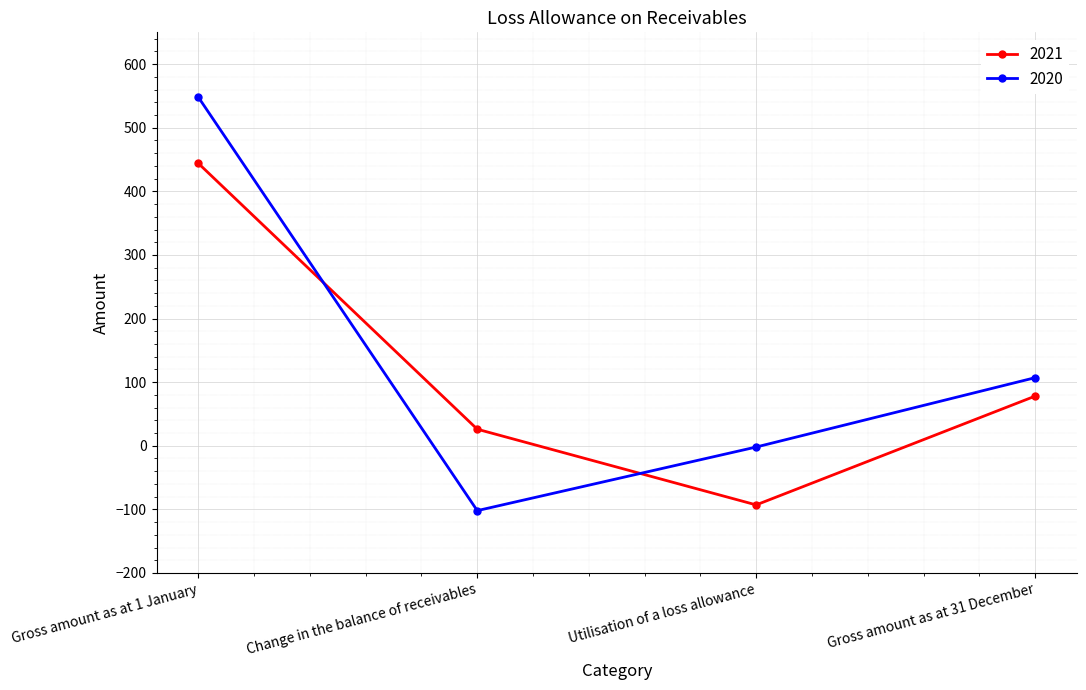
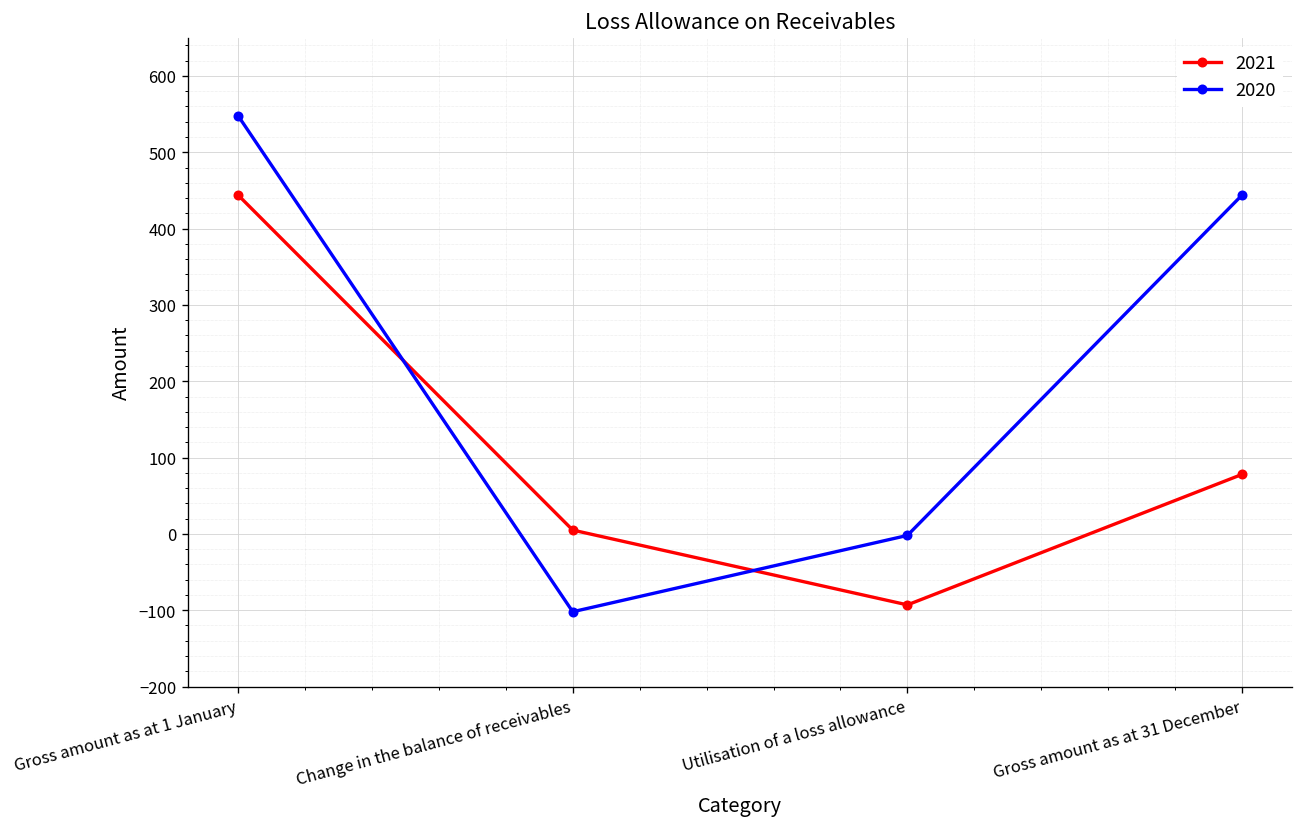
  {
    "2021": {
      "Gross amount as at 1 January": 440,
-     "Change in the balance of receivables": 30,
+     "Change in the balance of receivables": 10,
      "Utilisation of a loss allowance": -90,
      "Gross amount as at 31 December": 80
    },
    "2020": {
      "Gross amount as at 1 January": 550,
      "Change in the balance of receivables": -100,
      "Utilisation of a loss allowance": 0,
-     "Gross amount as at 31 December": 110
+     "Gross amount as at 31 December": 440
    }
  }
